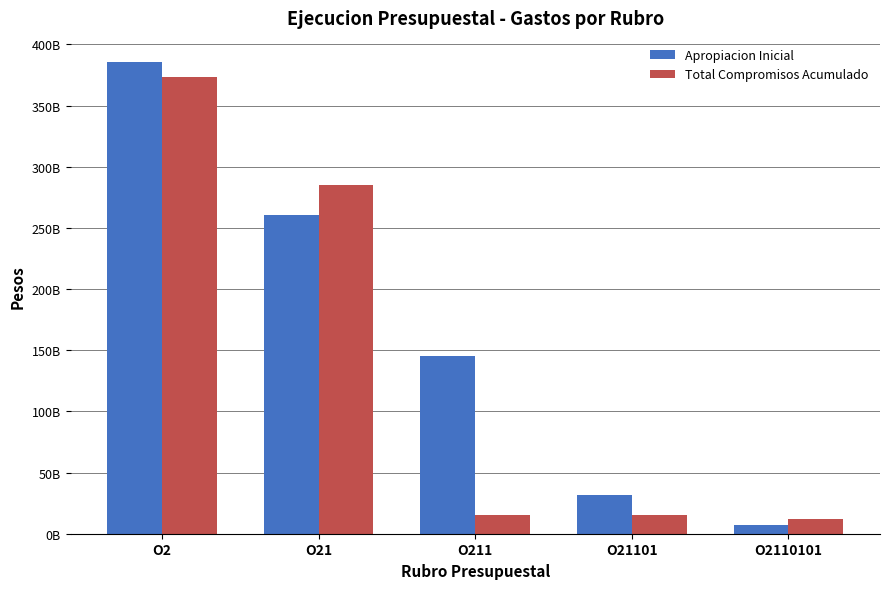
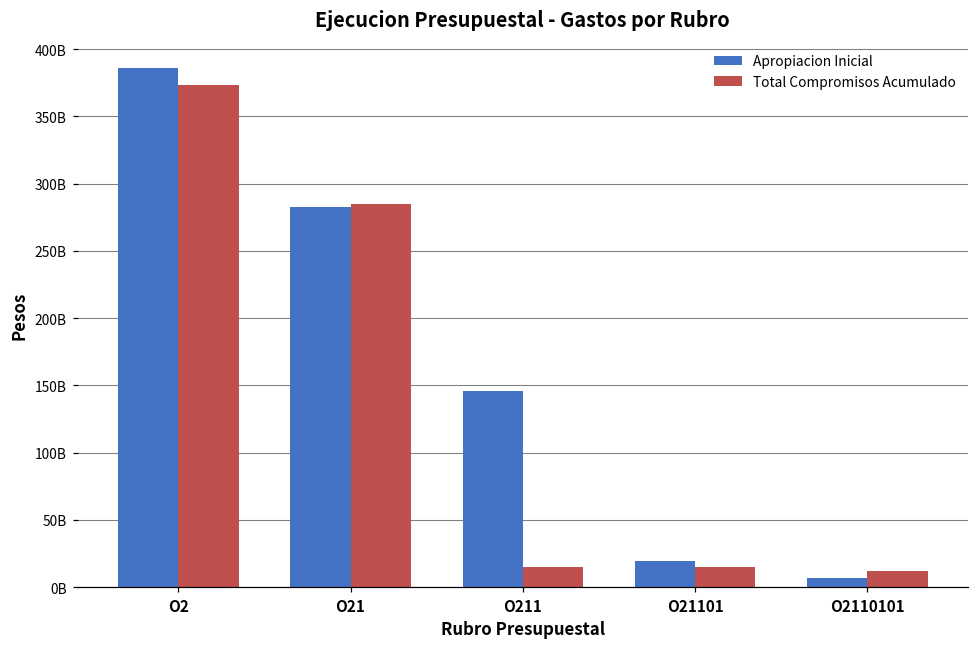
  {
    "Apropiacion Inicial": {
      "O2": 386000000000,
-     "O21": 260000000000,
+     "O21": 283000000000,
      "O211": 146000000000,
-     "O21101": 31000000000,
+     "O21101": 20000000000,
      "O2110101": 7000000000
    },
    "Total Compromisos Acumulado": {
      "O2": 374000000000,
      "O21": 285000000000,
      "O211": 15000000000,
      "O21101": 15000000000,
      "O2110101": 12000000000
    }
  }
